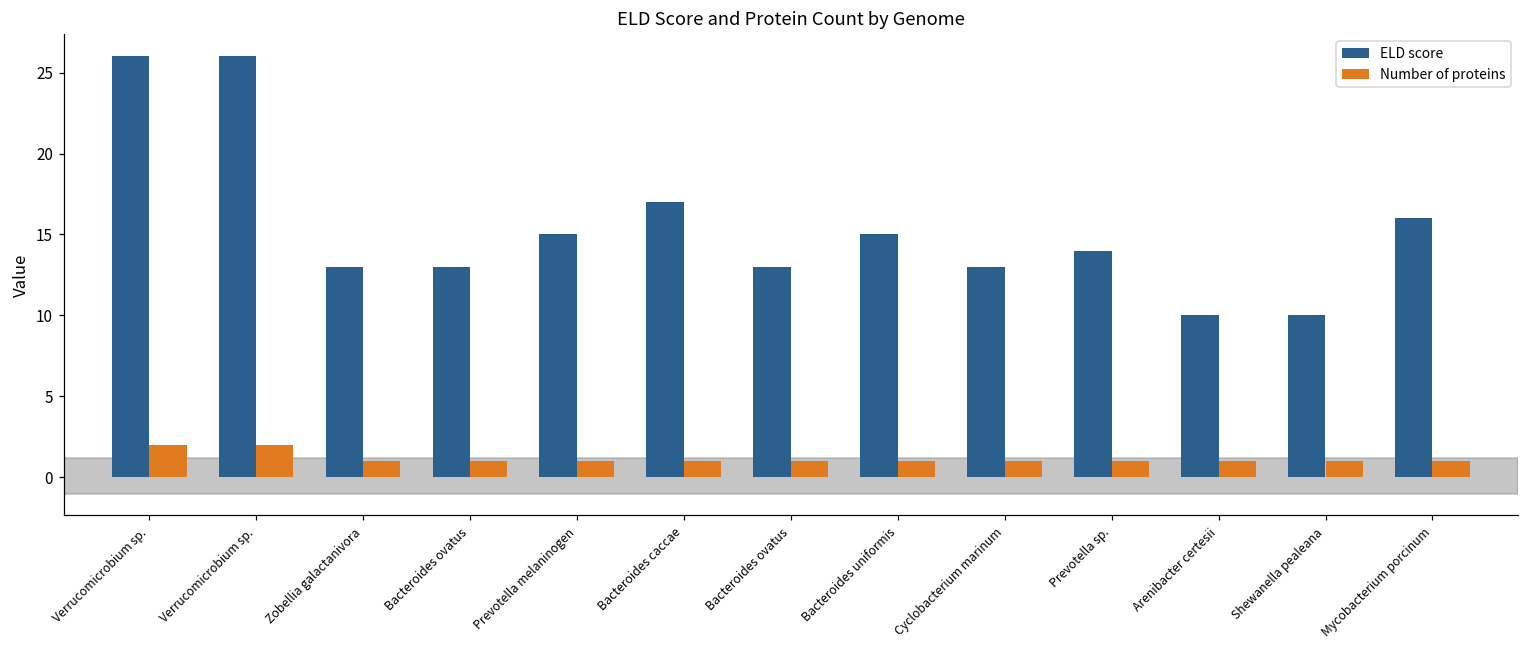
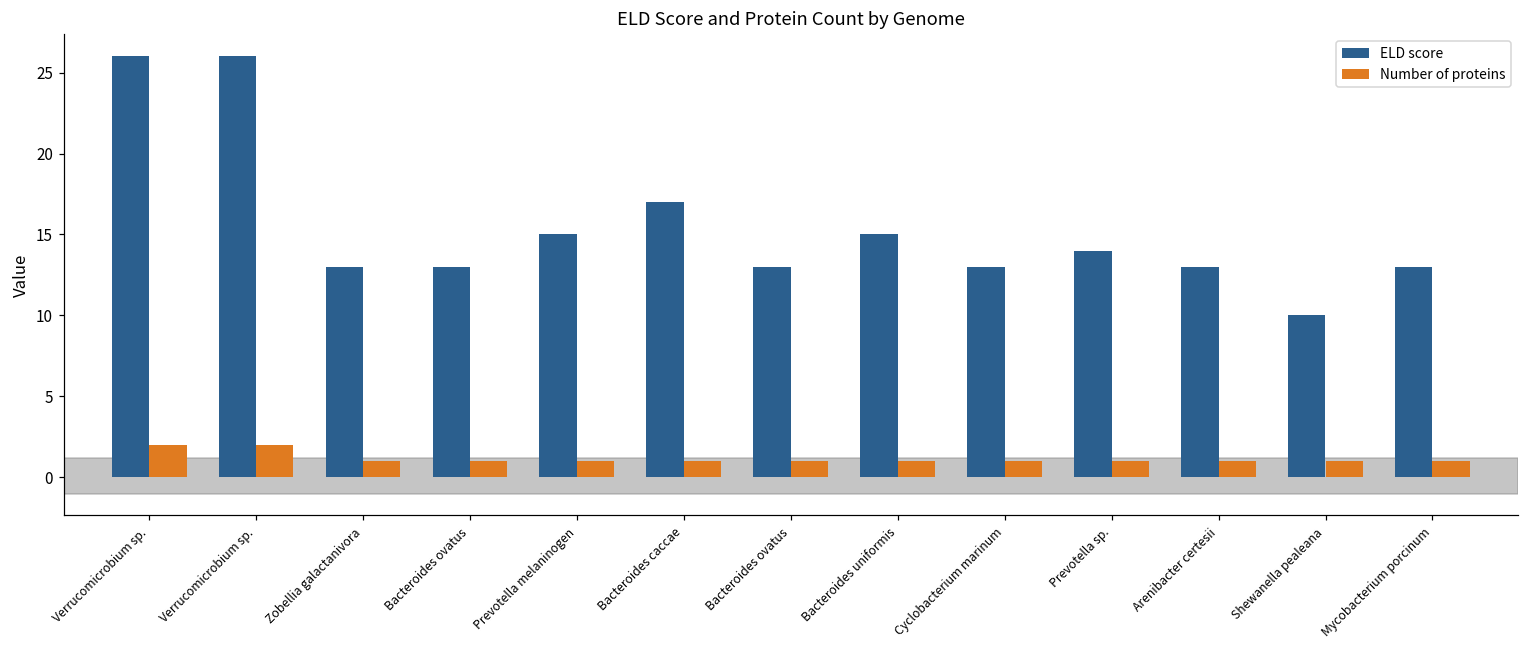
  {
    "ELD score": {
      "Zobellia galactanivora": 13,
      "Prevotella melaninogen": 15,
      "Bacteroides caccae": 17,
      "Bacteroides uniformis": 15,
      "Cyclobacterium marinum": 13,
      "Prevotella sp.": 14,
-     "Arenibacter certesii": 10,
+     "Arenibacter certesii": 13,
      "Shewanella pealeana": 10,
-     "Mycobacterium porcinum": 16
+     "Mycobacterium porcinum": 13
    },
    "Number of proteins": {
      "Zobellia galactanivora": 1,
      "Prevotella melaninogen": 1,
      "Bacteroides caccae": 1,
      "Bacteroides uniformis": 1,
      "Cyclobacterium marinum": 1,
      "Prevotella sp.": 1,
      "Arenibacter certesii": 1,
      "Shewanella pealeana": 1,
      "Mycobacterium porcinum": 1
    }
  }
